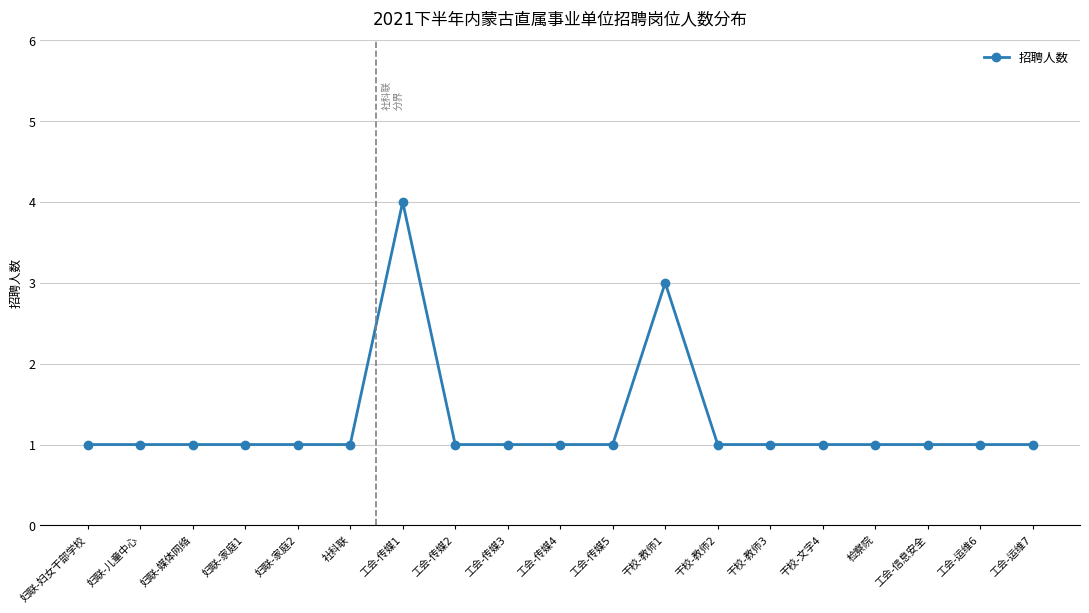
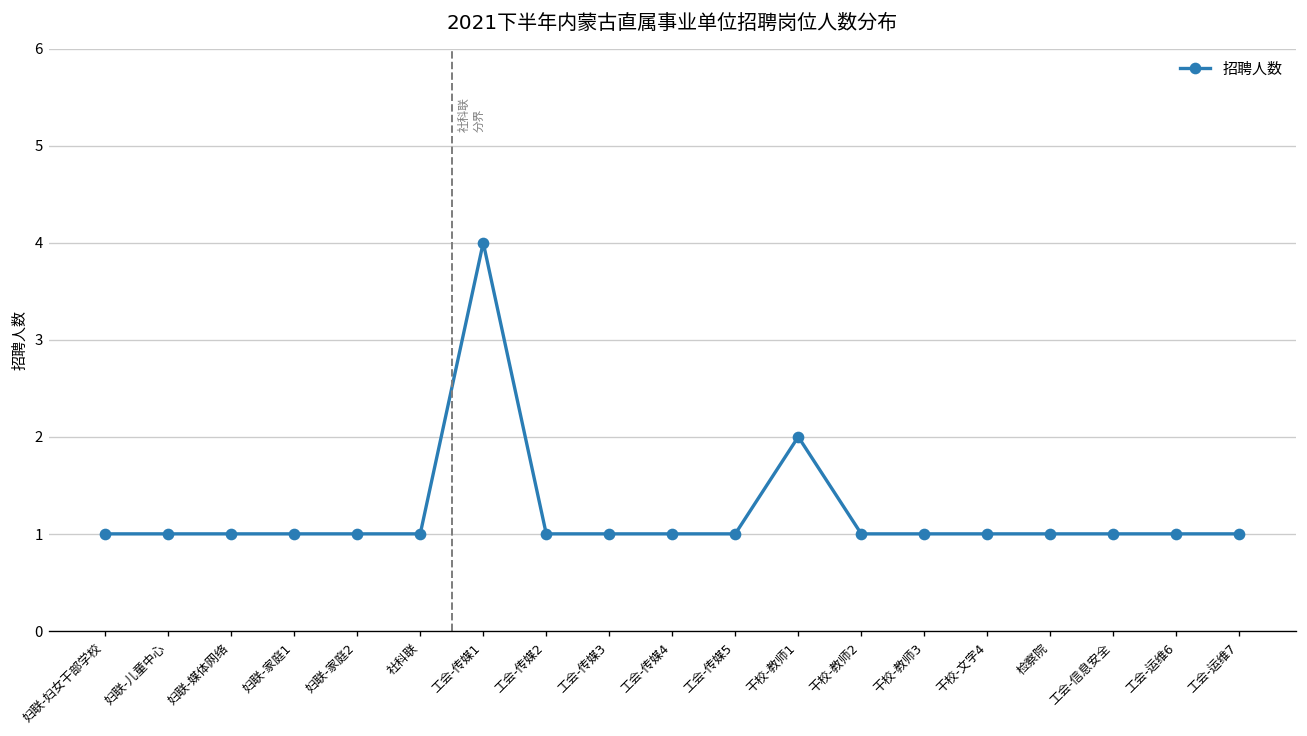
  {
    "妇联-妇女干部学校": 1,
    "妇联-儿童中心": 1,
    "妇联-媒体网络": 1,
    "妇联-家庭1": 1,
    "妇联-家庭2": 1,
    "社科联": 1,
    "工会-传媒1": 4,
    "工会-传媒2": 1,
    "工会-传媒3": 1,
    "工会-传媒4": 1,
    "工会-传媒5": 1,
-   "干校-教师1": 3,
+   "干校-教师1": 2,
    "干校-教师2": 1,
    "干校-教师3": 1,
    "干校-文字4": 1,
    "检察院": 1,
    "工会-信息安全": 1,
    "工会-运维6": 1,
    "工会-运维7": 1
  }
